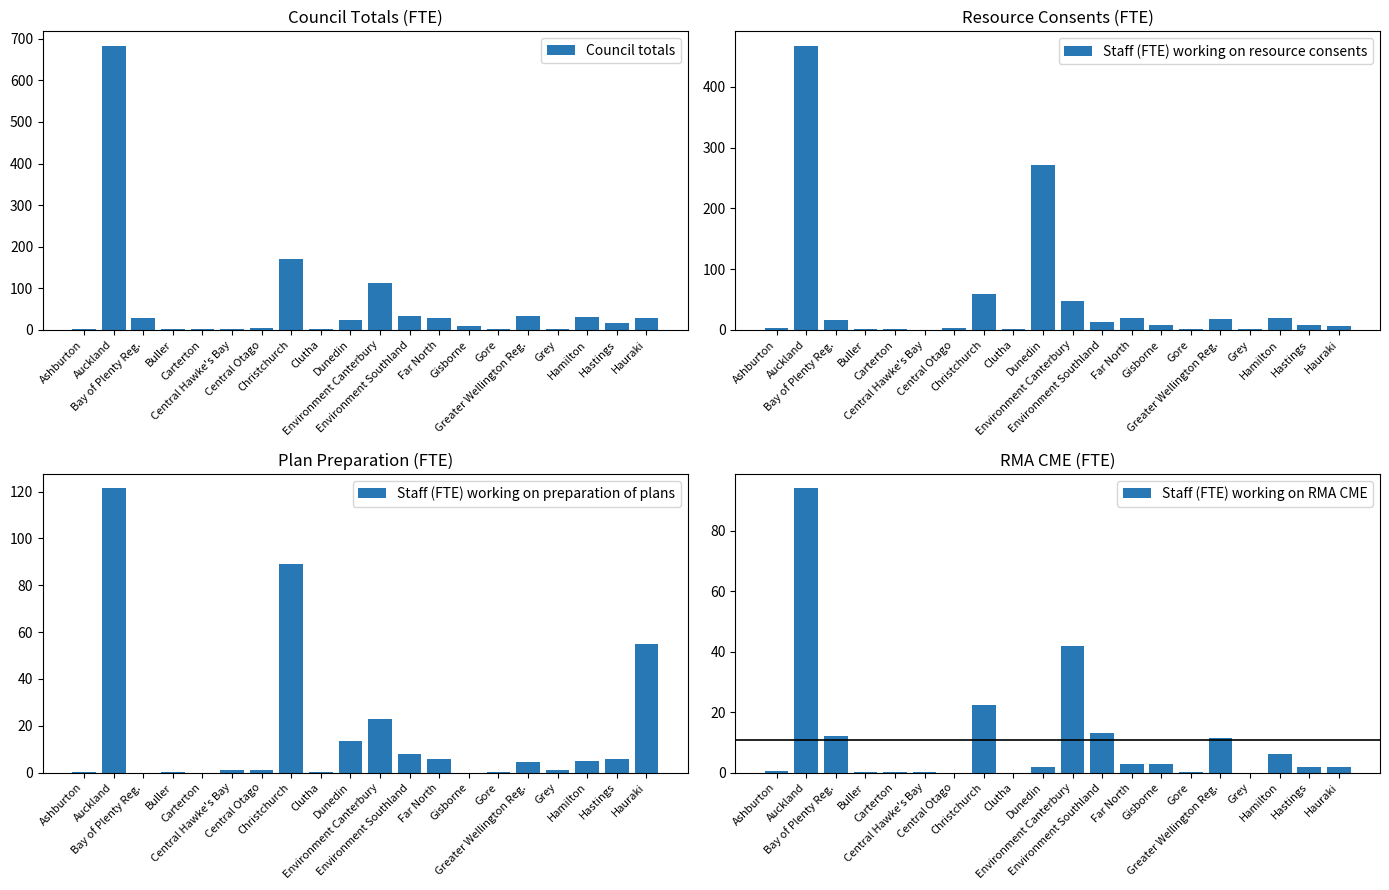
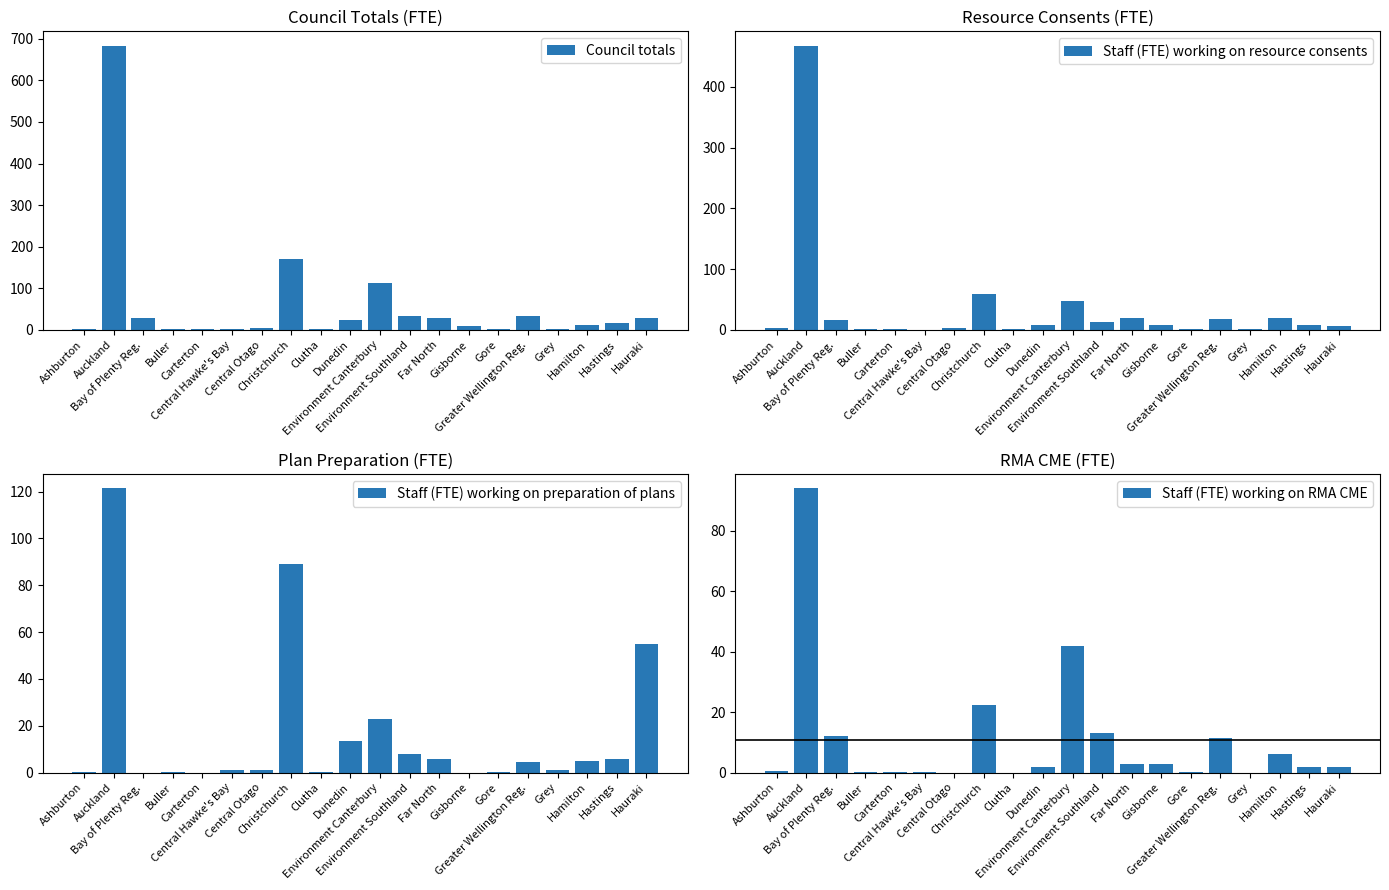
  {
    "Council Totals (FTE)": {
      "Auckland": 680,
      "Bay of Plenty Reg.": 30,
      "Christchurch": 170,
      "Dunedin": 20,
      "Environment Canterbury": 110,
      "Environment Southland": 30,
      "Far North": 30,
      "Gisborne": 10,
      "Greater Wellington Reg.": 30,
-     "Hamilton": 30,
+     "Hamilton": 10,
      "Hastings": 20,
      "Hauraki": 30
    },
    "Resource Consents (FTE)": {
      "Auckland": 470,
      "Bay of Plenty Reg.": 20,
      "Christchurch": 60,
-     "Dunedin": 270,
+     "Dunedin": 10,
      "Environment Canterbury": 50,
      "Environment Southland": 10,
      "Far North": 20,
      "Gisborne": 10,
      "Greater Wellington Reg.": 20,
      "Hamilton": 20,
      "Hastings": 10,
      "Hauraki": 10
    },
    "Plan Preparation (FTE)": {
      "Auckland": 122,
      "Bay of Plenty Reg.": 0,
      "Carterton": 0,
      "Christchurch": 89,
      "Dunedin": 13,
      "Environment Canterbury": 23,
      "Environment Southland": 8,
      "Far North": 6,
      "Gisborne": 0,
      "Greater Wellington Reg.": 5,
      "Hamilton": 5,
      "Hastings": 6,
      "Hauraki": 55
    },
    "RMA CME (FTE)": {
      "Auckland": 94,
      "Bay of Plenty Reg.": 12,
      "Central Otago": 0,
      "Christchurch": 23,
      "Clutha": 0,
      "Dunedin": 2,
      "Environment Canterbury": 42,
      "Environment Southland": 13,
      "Far North": 3,
      "Gisborne": 3,
      "Greater Wellington Reg.": 12,
      "Grey": 0,
      "Hamilton": 6,
      "Hastings": 2,
      "Hauraki": 2
    }
  }
